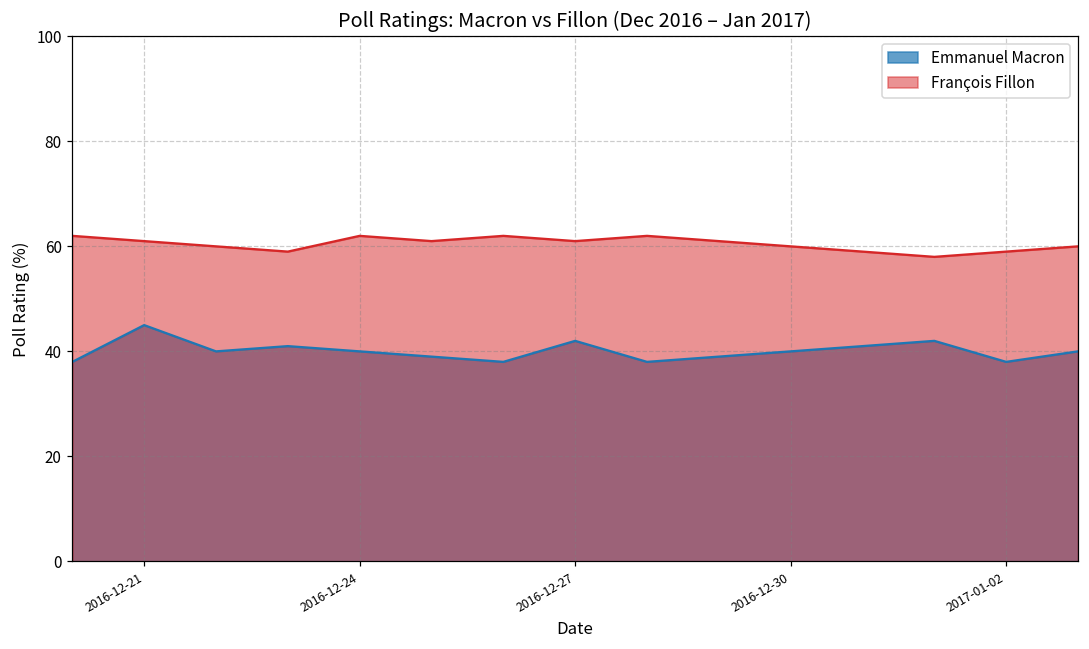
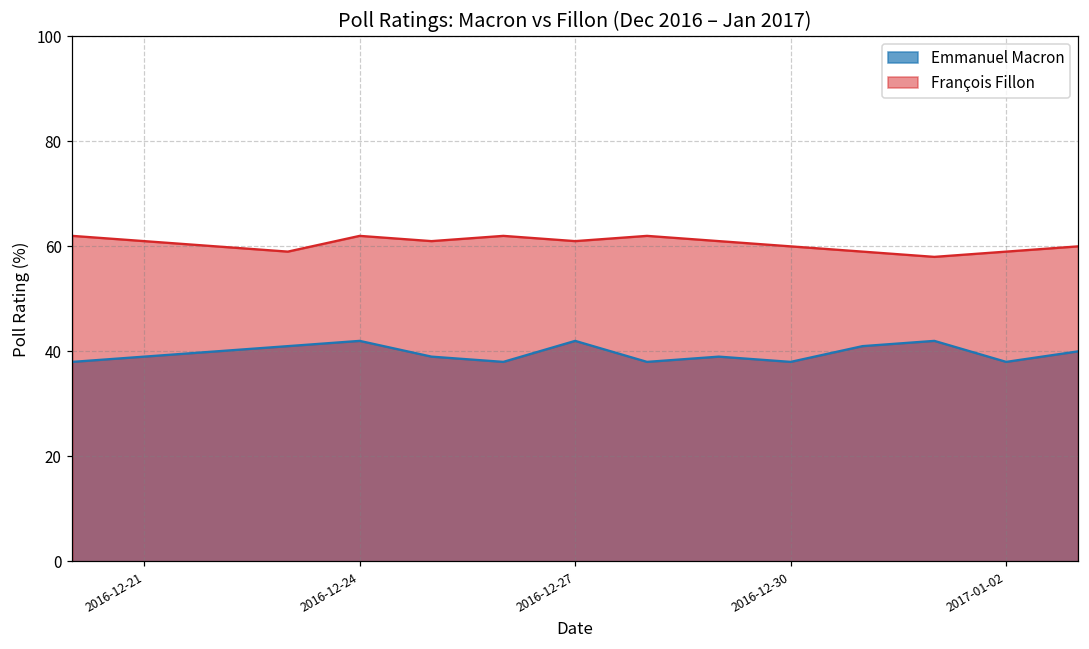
  {
    "Emmanuel Macron": {
-     "2016-12-21": 45,
-     "2016-12-24": 40,
+     "2016-12-21": 39,
+     "2016-12-24": 42,
      "2016-12-27": 42,
-     "2016-12-30": 40,
+     "2016-12-30": 38,
      "2017-01-02": 38
    },
    "François Fillon": {
      "2016-12-21": 61,
      "2016-12-24": 62,
      "2016-12-27": 61,
      "2016-12-30": 60,
      "2017-01-02": 59
    }
  }
